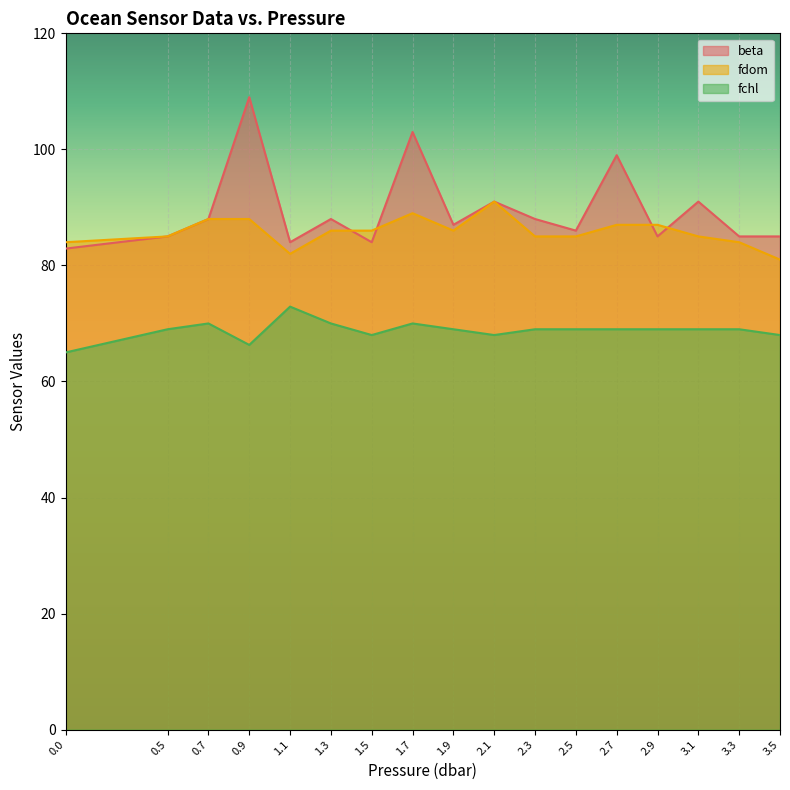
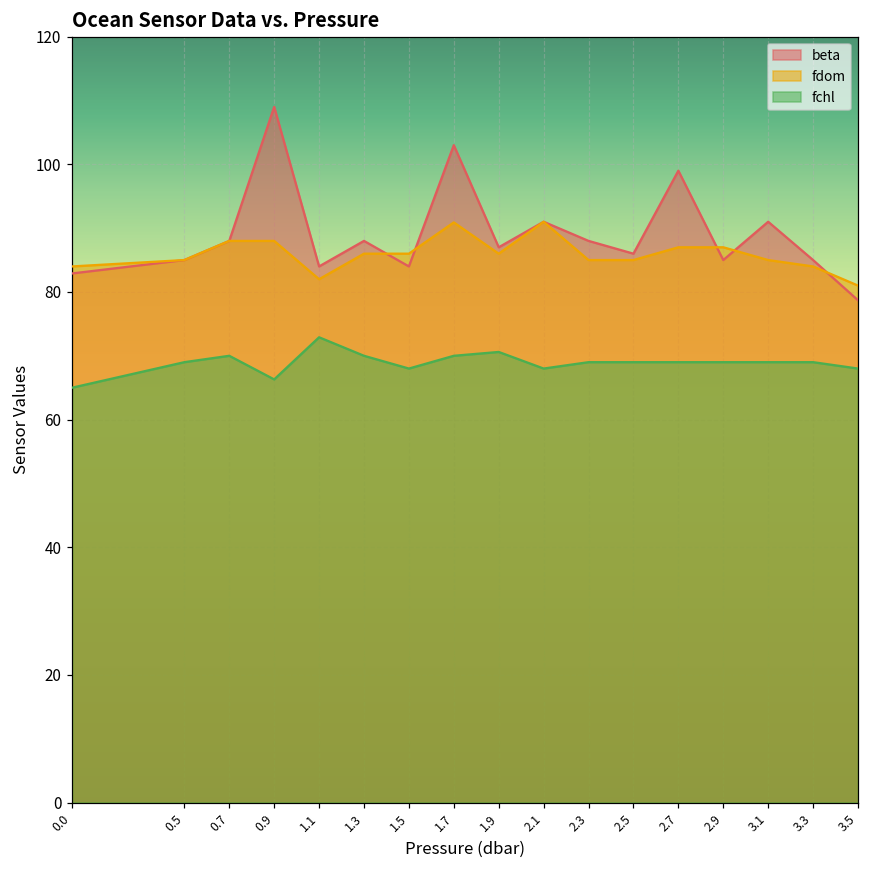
  {
    "beta": {
      "0.0": 83,
      "0.9": 109,
      "1.1": 84,
      "1.3": 88,
      "1.5": 84,
      "1.7": 103,
      "1.9": 87,
      "2.3": 88,
      "2.5": 86,
      "2.7": 99,
      "2.9": 85,
      "3.1": 91,
      "3.3": 85,
-     "3.5": 85
+     "3.5": 79
    },
    "fdom": {
      "0.0": 84,
      "0.9": 88,
      "1.1": 82,
      "1.3": 86,
      "1.5": 86,
-     "1.7": 89,
+     "1.7": 91,
      "1.9": 86,
      "2.3": 85,
      "2.5": 85,
      "2.7": 87,
      "2.9": 87,
      "3.1": 85,
      "3.3": 84,
      "3.5": 81
    },
    "fchl": {
      "0.0": 65,
      "0.5": 69,
      "0.7": 70,
      "0.9": 66,
      "1.1": 73,
      "1.3": 70,
      "1.5": 68,
      "1.7": 70,
-     "1.9": 69,
+     "1.9": 71,
      "2.1": 68,
      "2.3": 69,
      "2.5": 69,
      "2.7": 69,
      "2.9": 69,
      "3.1": 69,
      "3.3": 69,
      "3.5": 68
    }
  }
